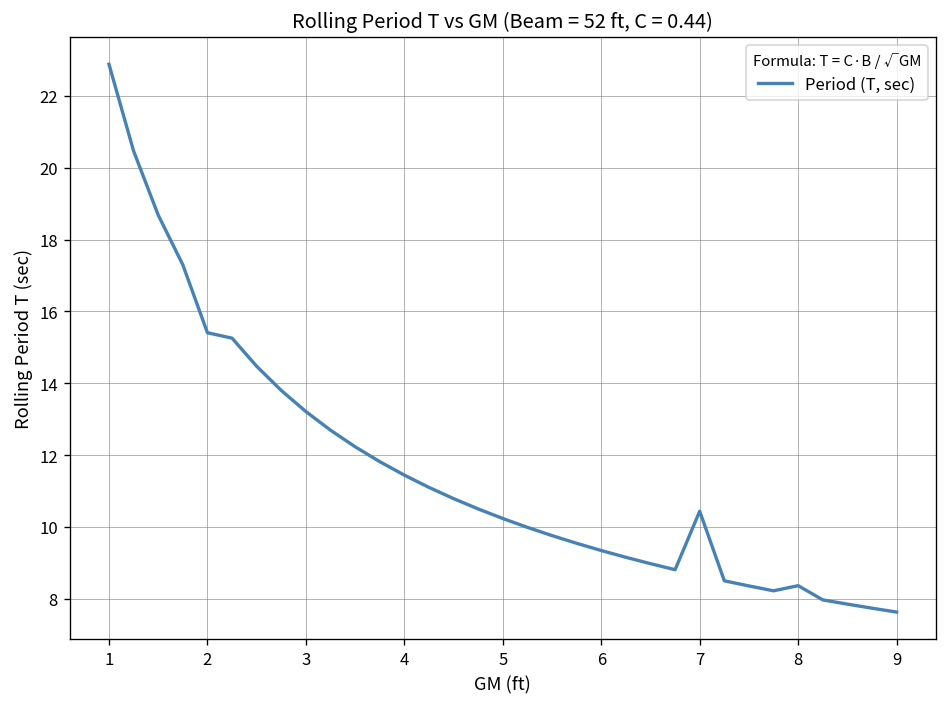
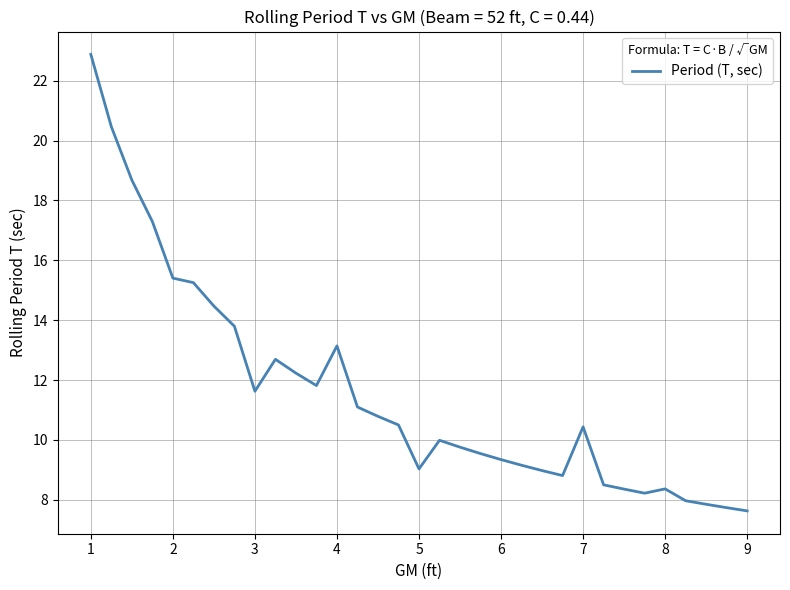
  {
    "1": 22.9,
    "2": 15.4,
-   "3": 13.2,
-   "4": 11.4,
-   "5": 10.2,
+   "3": 11.6,
+   "4": 13.1,
+   "5": 9.0,
    "6": 9.3,
    "7": 10.4,
    "8": 8.4,
    "9": 7.6
  }
